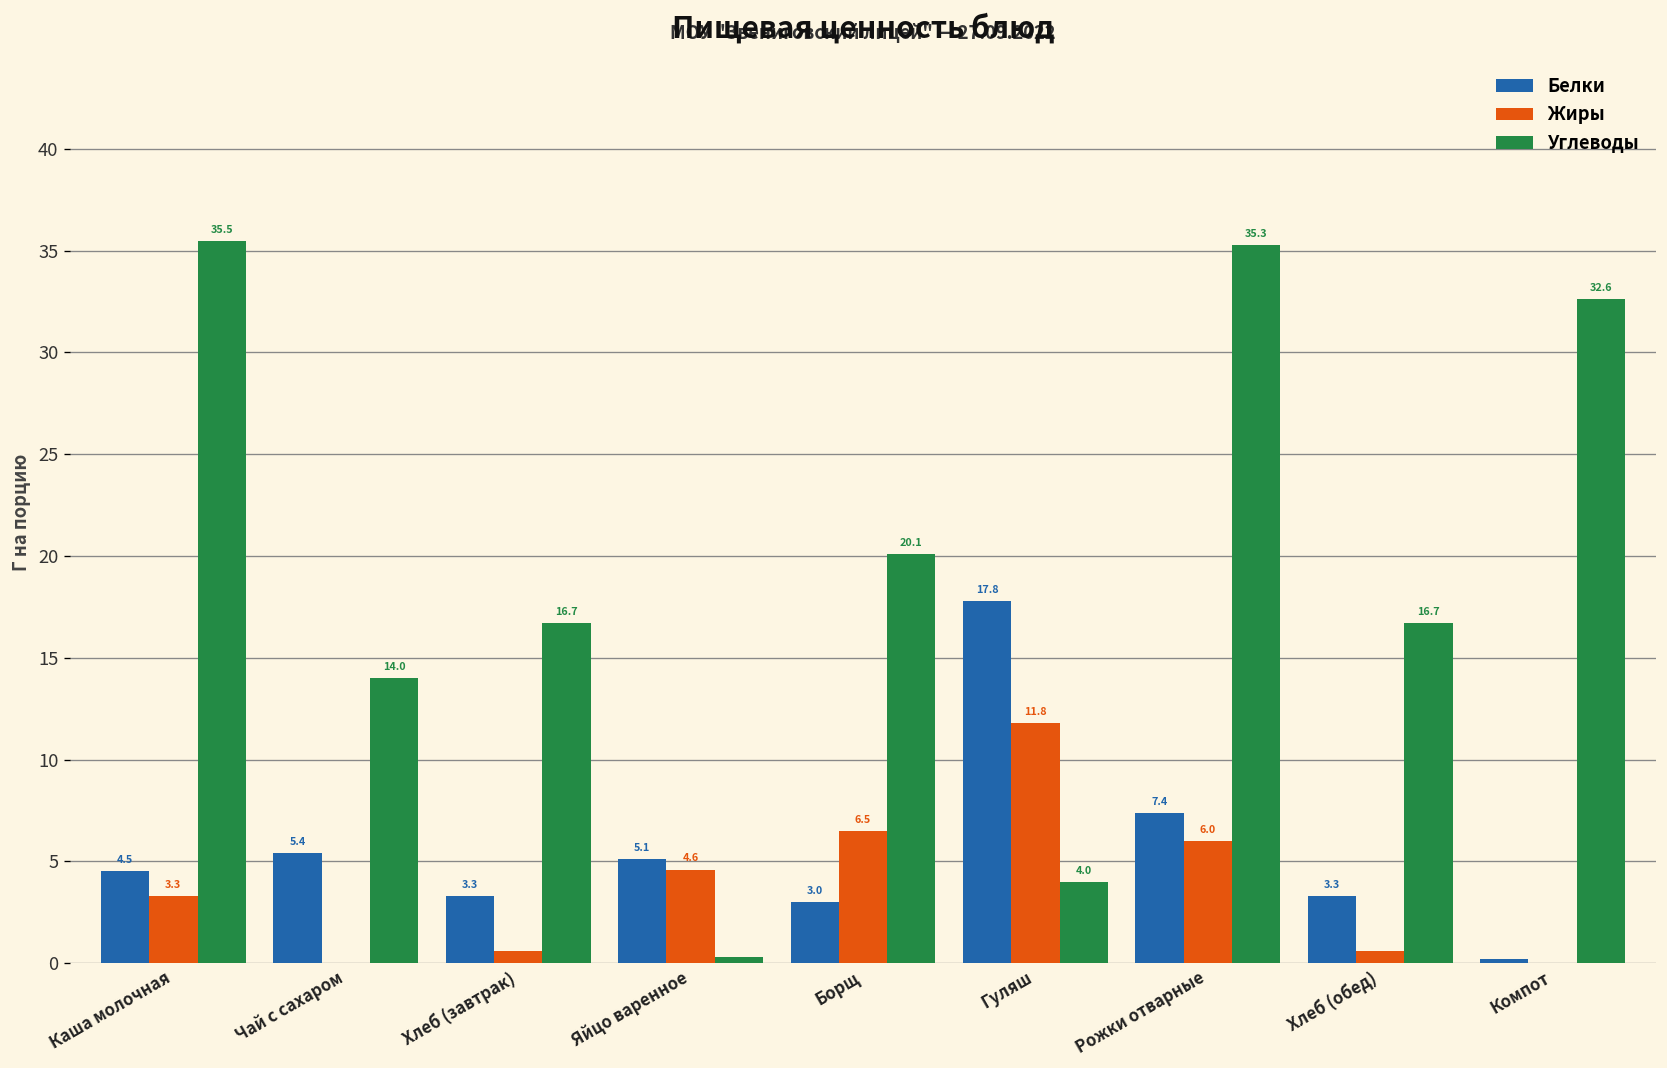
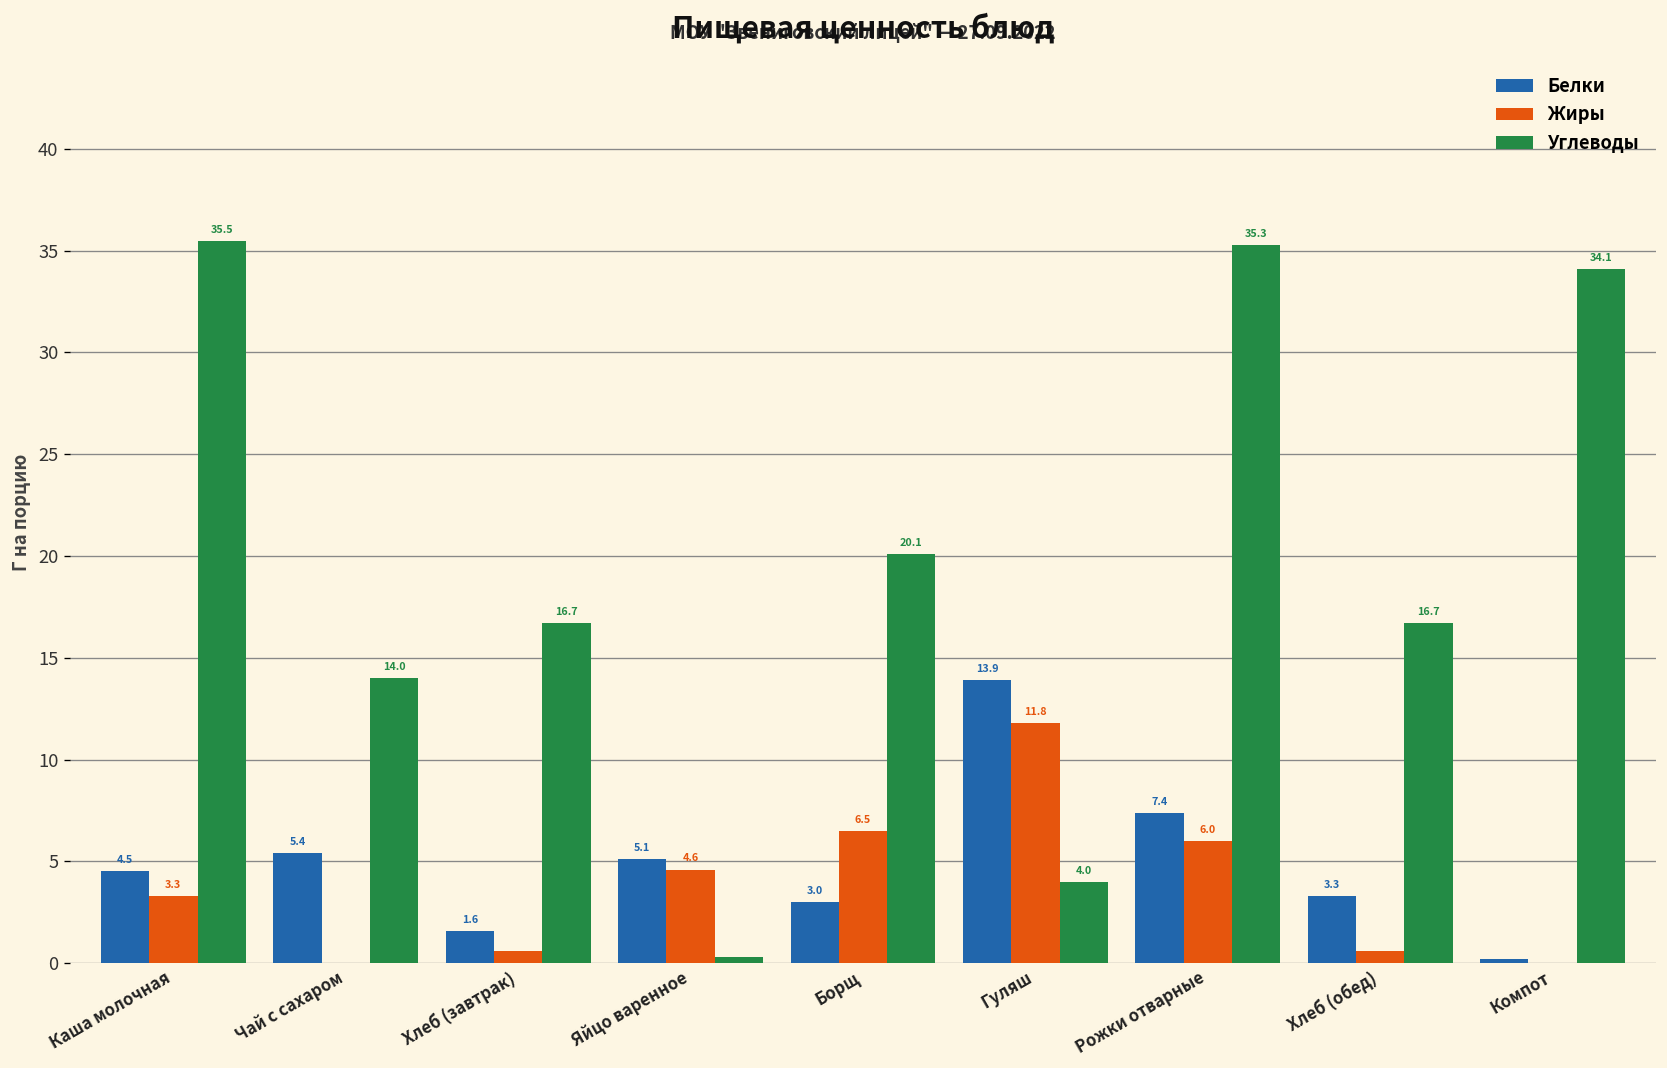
  {
    "Белки": {
      "Каша молочная": 4.5,
      "Чай с сахаром": 5.4,
-     "Хлеб (завтрак)": 3.3,
+     "Хлеб (завтрак)": 1.6,
      "Яйцо варенное": 5.1,
      "Борщ": 3.0,
-     "Гуляш": 17.8,
+     "Гуляш": 13.9,
      "Рожки отварные": 7.4,
      "Хлеб (обед)": 3.3
    },
    "Жиры": {
      "Каша молочная": 3.3,
      "Яйцо варенное": 4.6,
      "Борщ": 6.5,
      "Гуляш": 11.8,
      "Рожки отварные": 6.0
    },
    "Углеводы": {
      "Каша молочная": 35.5,
      "Чай с сахаром": 14.0,
      "Хлеб (завтрак)": 16.7,
      "Борщ": 20.1,
      "Гуляш": 4.0,
      "Рожки отварные": 35.3,
      "Хлеб (обед)": 16.7,
-     "Компот": 32.6
+     "Компот": 34.1
    }
  }
